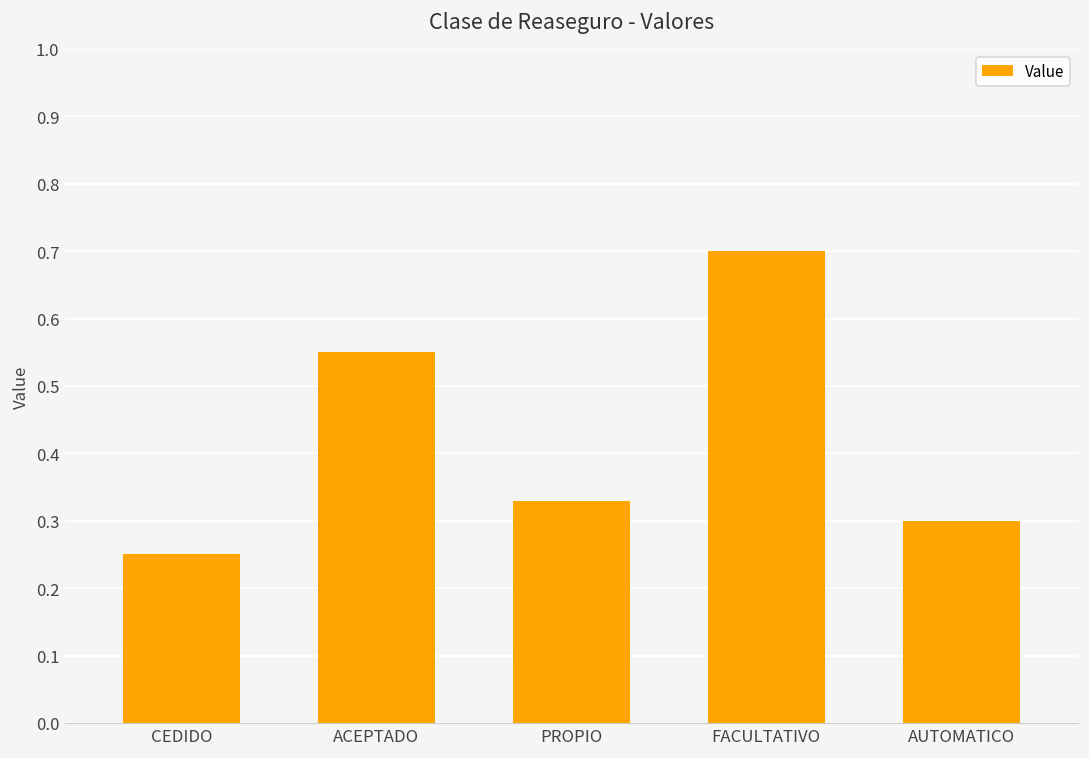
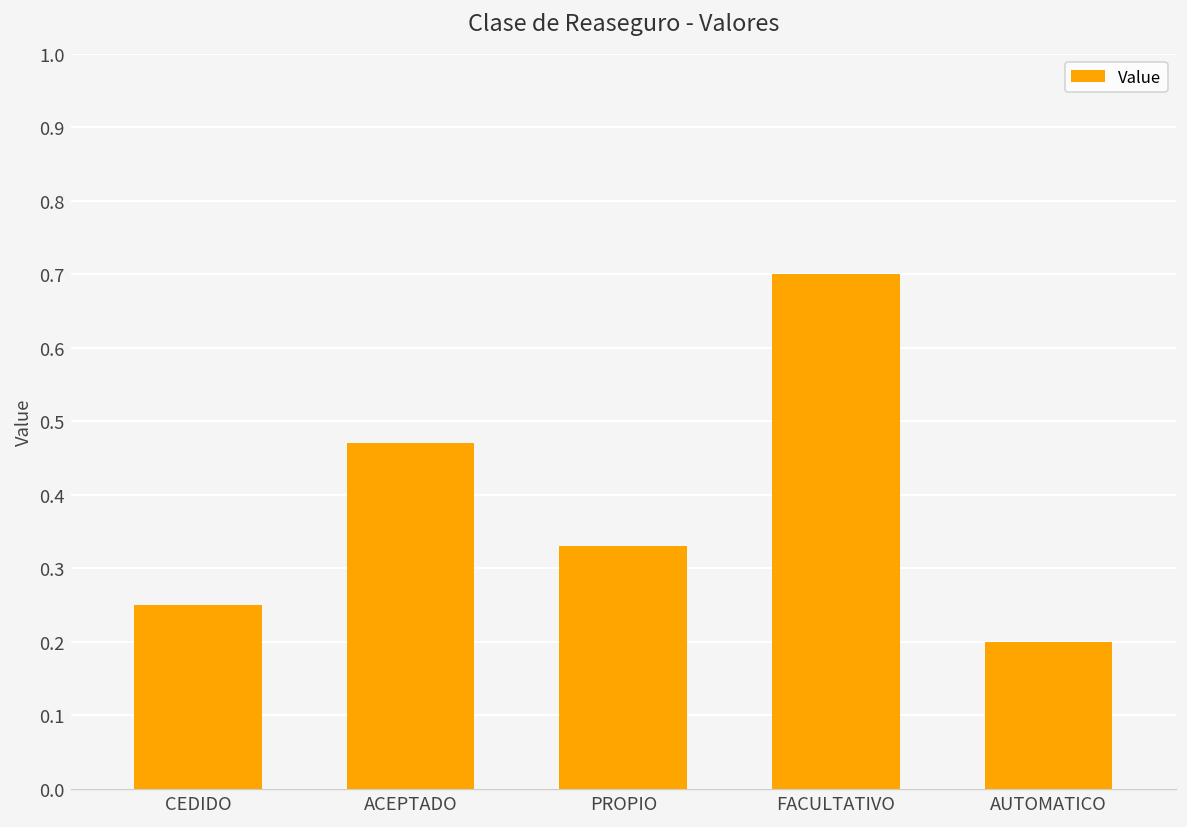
  {
    "CEDIDO": 0.25,
-   "ACEPTADO": 0.55,
+   "ACEPTADO": 0.47,
    "PROPIO": 0.33,
    "FACULTATIVO": 0.70,
-   "AUTOMATICO": 0.3
+   "AUTOMATICO": 0.2
  }
